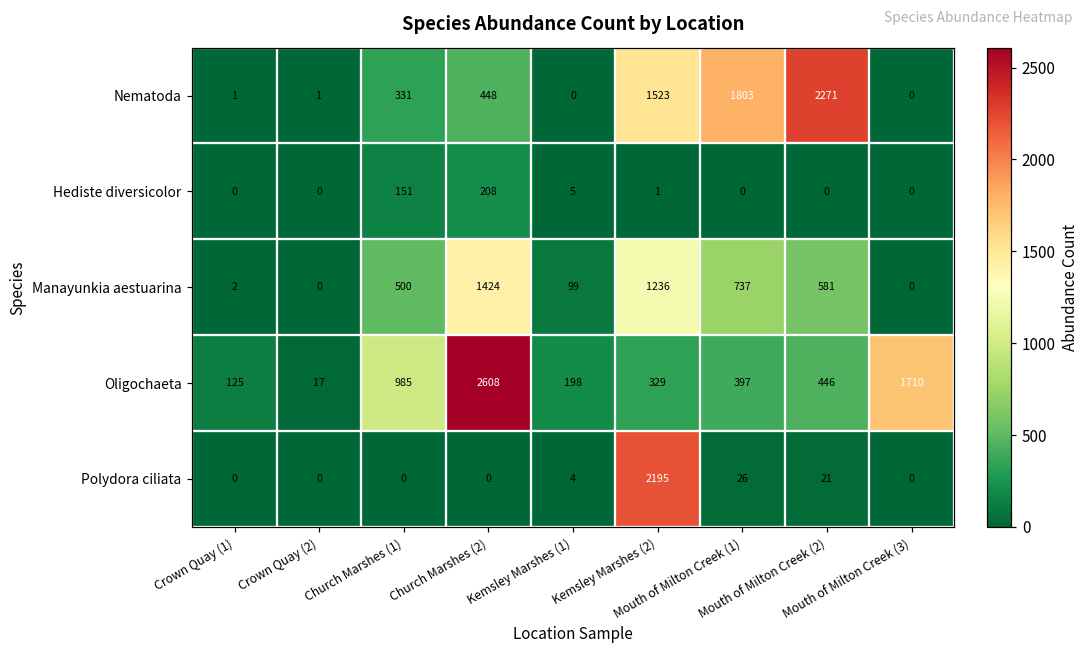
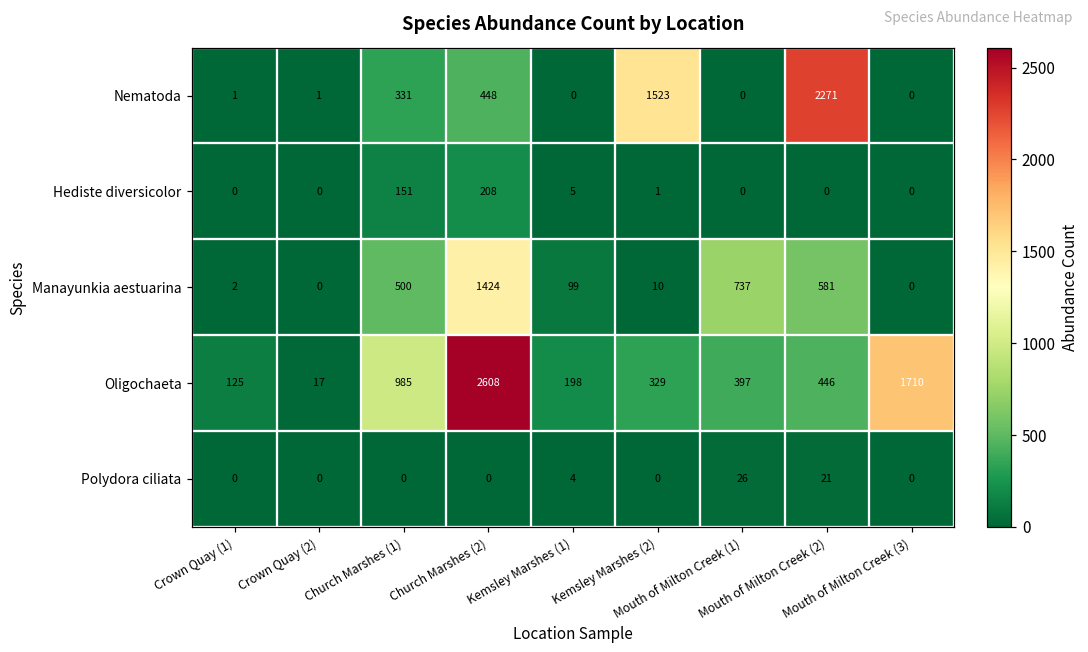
  {
    "Nematoda": {
      "Crown Quay (1)": 1,
      "Crown Quay (2)": 1,
      "Church Marshes (1)": 331,
      "Church Marshes (2)": 448,
      "Kemsley Marshes (1)": 0,
      "Kemsley Marshes (2)": 1523,
-     "Mouth of Milton Creek (1)": 1803,
+     "Mouth of Milton Creek (1)": 0,
      "Mouth of Milton Creek (2)": 2271,
      "Mouth of Milton Creek (3)": 0
    },
    "Hediste diversicolor": {
      "Crown Quay (1)": 0,
      "Crown Quay (2)": 0,
      "Church Marshes (1)": 151,
      "Church Marshes (2)": 208,
      "Kemsley Marshes (1)": 5,
      "Kemsley Marshes (2)": 1,
      "Mouth of Milton Creek (1)": 0,
      "Mouth of Milton Creek (2)": 0,
      "Mouth of Milton Creek (3)": 0
    },
    "Manayunkia aestuarina": {
      "Crown Quay (1)": 2,
      "Crown Quay (2)": 0,
      "Church Marshes (1)": 500,
      "Church Marshes (2)": 1424,
      "Kemsley Marshes (1)": 99,
-     "Kemsley Marshes (2)": 1236,
+     "Kemsley Marshes (2)": 10,
      "Mouth of Milton Creek (1)": 737,
      "Mouth of Milton Creek (2)": 581,
      "Mouth of Milton Creek (3)": 0
    },
    "Oligochaeta": {
      "Crown Quay (1)": 125,
      "Crown Quay (2)": 17,
      "Church Marshes (1)": 985,
      "Church Marshes (2)": 2608,
      "Kemsley Marshes (1)": 198,
      "Kemsley Marshes (2)": 329,
      "Mouth of Milton Creek (1)": 397,
      "Mouth of Milton Creek (2)": 446,
      "Mouth of Milton Creek (3)": 1710
    },
    "Polydora ciliata": {
      "Crown Quay (1)": 0,
      "Crown Quay (2)": 0,
      "Church Marshes (1)": 0,
      "Church Marshes (2)": 0,
      "Kemsley Marshes (1)": 4,
-     "Kemsley Marshes (2)": 2195,
+     "Kemsley Marshes (2)": 0,
      "Mouth of Milton Creek (1)": 26,
      "Mouth of Milton Creek (2)": 21,
      "Mouth of Milton Creek (3)": 0
    }
  }
